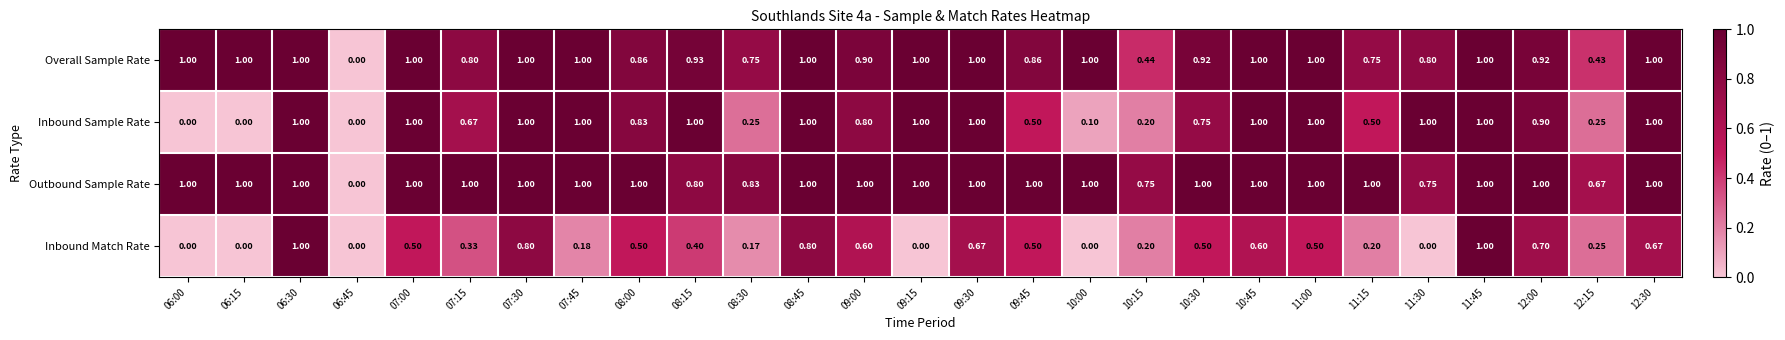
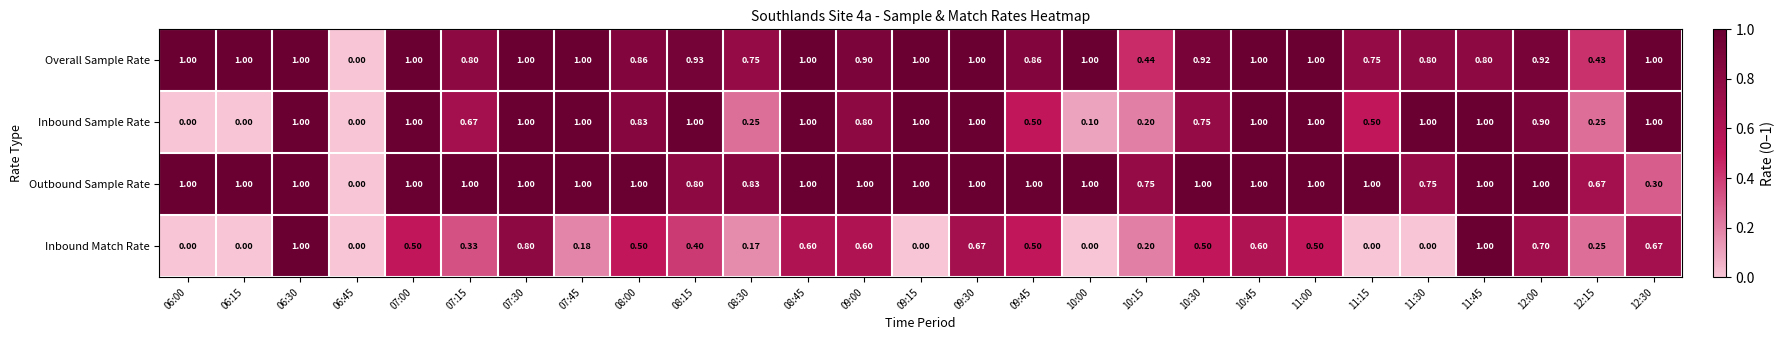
  {
    "Overall Sample Rate": {
      "06:00": 1.00,
      "06:15": 1.00,
      "06:30": 1.00,
      "06:45": 0.00,
      "07:00": 1.00,
      "07:15": 0.80,
      "07:30": 1.00,
      "07:45": 1.00,
      "08:00": 0.86,
      "08:15": 0.93,
      "08:30": 0.75,
      "08:45": 1.00,
      "09:00": 0.90,
      "09:15": 1.00,
      "09:30": 1.00,
      "09:45": 0.86,
      "10:00": 1.00,
      "10:15": 0.44,
      "10:30": 0.92,
      "10:45": 1.00,
      "11:00": 1.00,
      "11:15": 0.75,
      "11:30": 0.80,
-     "11:45": 1.00,
+     "11:45": 0.80,
      "12:00": 0.92,
      "12:15": 0.43,
      "12:30": 1.00
    },
    "Inbound Sample Rate": {
      "06:00": 0.00,
      "06:15": 0.00,
      "06:30": 1.00,
      "06:45": 0.00,
      "07:00": 1.00,
      "07:15": 0.67,
      "07:30": 1.00,
      "07:45": 1.00,
      "08:00": 0.83,
      "08:15": 1.00,
      "08:30": 0.25,
      "08:45": 1.00,
      "09:00": 0.80,
      "09:15": 1.00,
      "09:30": 1.00,
      "09:45": 0.50,
      "10:00": 0.10,
      "10:15": 0.20,
      "10:30": 0.75,
      "10:45": 1.00,
      "11:00": 1.00,
      "11:15": 0.50,
      "11:30": 1.00,
      "11:45": 1.00,
      "12:00": 0.90,
      "12:15": 0.25,
      "12:30": 1.00
    },
    "Outbound Sample Rate": {
      "06:00": 1.00,
      "06:15": 1.00,
      "06:30": 1.00,
      "06:45": 0.00,
      "07:00": 1.00,
      "07:15": 1.00,
      "07:30": 1.00,
      "07:45": 1.00,
      "08:00": 1.00,
      "08:15": 0.80,
      "08:30": 0.83,
      "08:45": 1.00,
      "09:00": 1.00,
      "09:15": 1.00,
      "09:30": 1.00,
      "09:45": 1.00,
      "10:00": 1.00,
      "10:15": 0.75,
      "10:30": 1.00,
      "10:45": 1.00,
      "11:00": 1.00,
      "11:15": 1.00,
      "11:30": 0.75,
      "11:45": 1.00,
      "12:00": 1.00,
      "12:15": 0.67,
-     "12:30": 1.00
+     "12:30": 0.30
    },
    "Inbound Match Rate": {
      "06:00": 0.00,
      "06:15": 0.00,
      "06:30": 1.00,
      "06:45": 0.00,
      "07:00": 0.50,
      "07:15": 0.33,
      "07:30": 0.80,
      "07:45": 0.18,
      "08:00": 0.50,
      "08:15": 0.40,
      "08:30": 0.17,
-     "08:45": 0.80,
+     "08:45": 0.60,
      "09:00": 0.60,
      "09:15": 0.00,
      "09:30": 0.67,
      "09:45": 0.50,
      "10:00": 0.00,
      "10:15": 0.20,
      "10:30": 0.50,
      "10:45": 0.60,
      "11:00": 0.50,
-     "11:15": 0.20,
+     "11:15": 0.00,
      "11:30": 0.00,
      "11:45": 1.00,
      "12:00": 0.70,
      "12:15": 0.25,
      "12:30": 0.67
    }
  }
